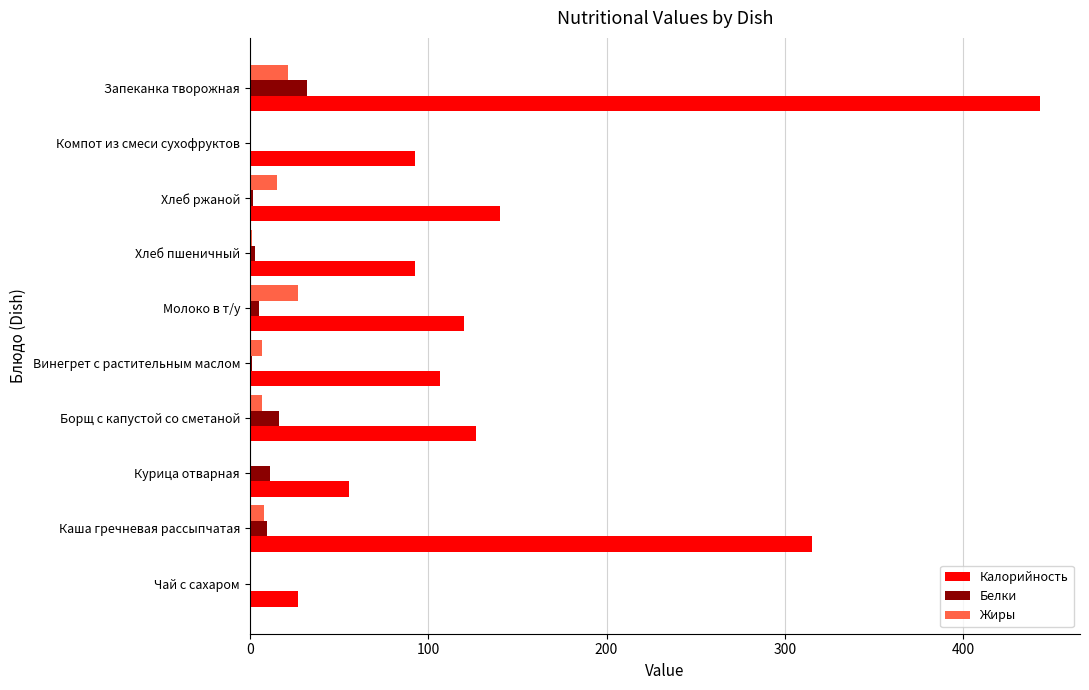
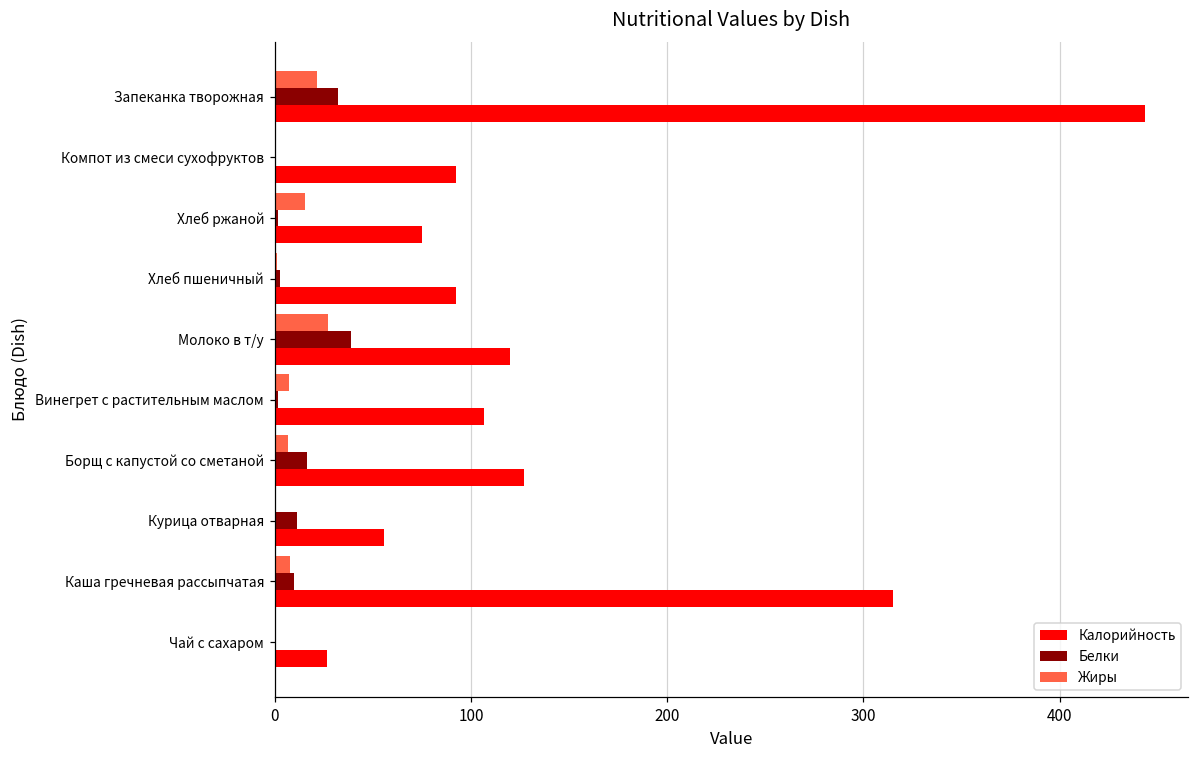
  {
    "Калорийность": {
      "Запеканка творожная": 443,
      "Компот из смеси сухофруктов": 92,
-     "Хлеб ржаной": 140,
+     "Хлеб ржаной": 75,
      "Хлеб пшеничный": 92,
      "Молоко в т/у": 120,
      "Винегрет с растительным маслом": 107,
      "Борщ с капустой со сметаной": 127,
      "Курица отварная": 56,
      "Каша гречневая рассыпчатая": 315,
      "Чай с сахаром": 27
    },
    "Белки": {
      "Запеканка творожная": 32,
      "Хлеб ржаной": 2,
      "Хлеб пшеничный": 3,
-     "Молоко в т/у": 5,
+     "Молоко в т/у": 39,
      "Винегрет с растительным маслом": 2,
      "Борщ с капустой со сметаной": 16,
      "Курица отварная": 12,
      "Каша гречневая рассыпчатая": 10
    },
    "Жиры": {
      "Запеканка творожная": 22,
      "Компот из смеси сухофруктов": 0,
      "Хлеб ржаной": 15,
      "Молоко в т/у": 27,
      "Винегрет с растительным маслом": 7,
      "Борщ с капустой со сметаной": 7,
      "Каша гречневая рассыпчатая": 8,
      "Чай с сахаром": 0
    }
  }
